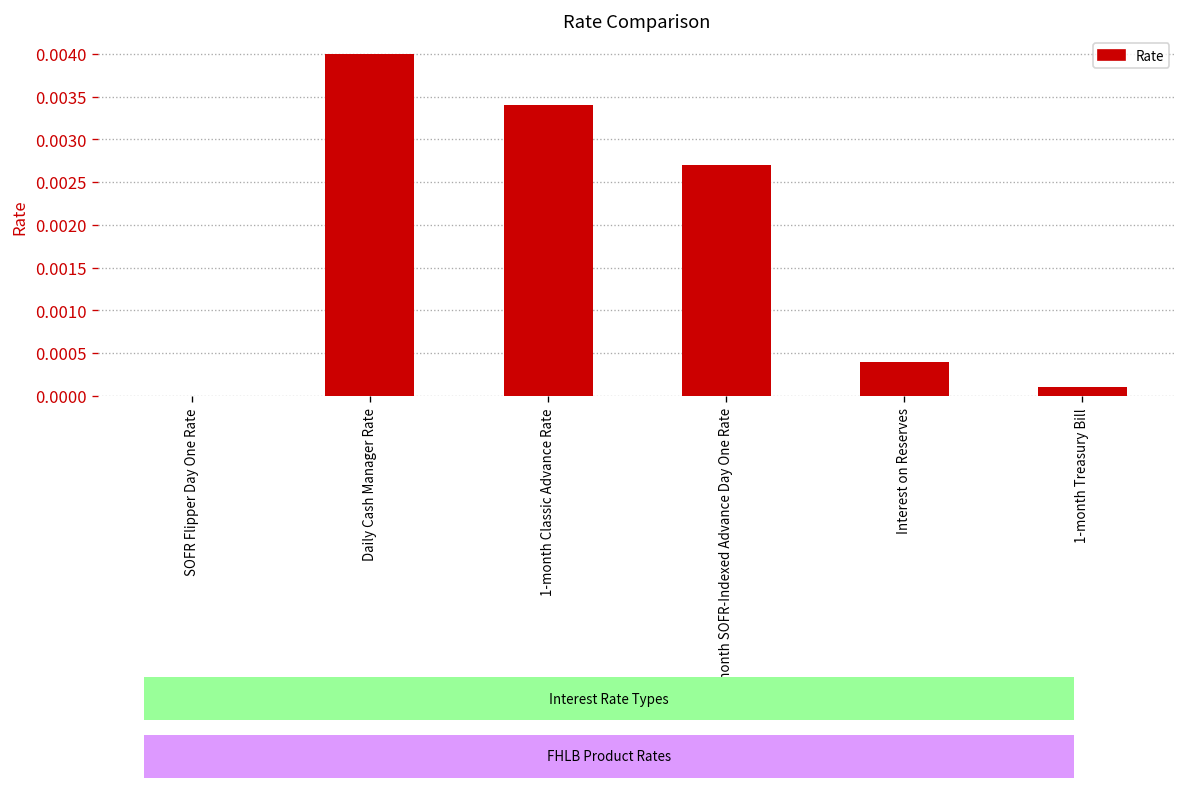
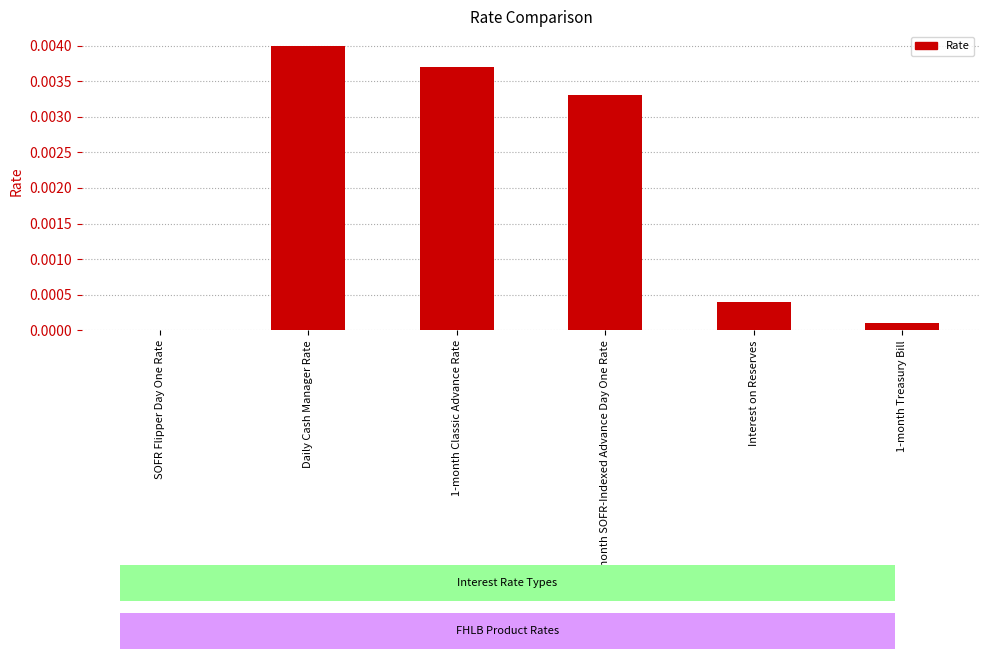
  {
    "SOFR Flipper Day One Rate": 0.0000,
    "Daily Cash Manager Rate": 0.0040,
-   "1-month Classic Advance Rate": 0.0034,
-   "1-month SOFR-Indexed Advance Day One Rate": 0.0027,
+   "1-month Classic Advance Rate": 0.0037,
+   "1-month SOFR-Indexed Advance Day One Rate": 0.0033,
    "Interest on Reserves": 0.0004,
    "1-month Treasury Bill": 0.0001
  }
